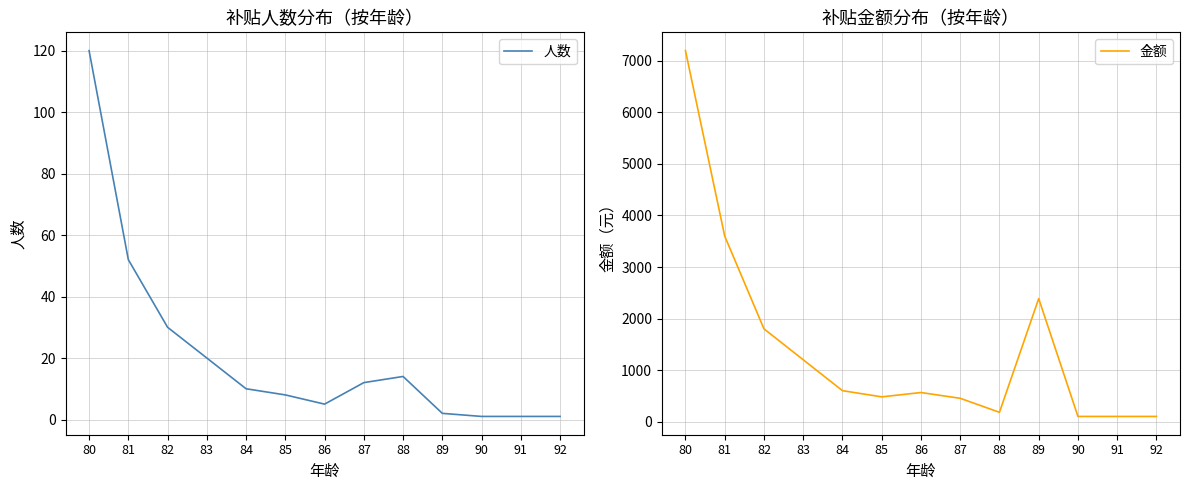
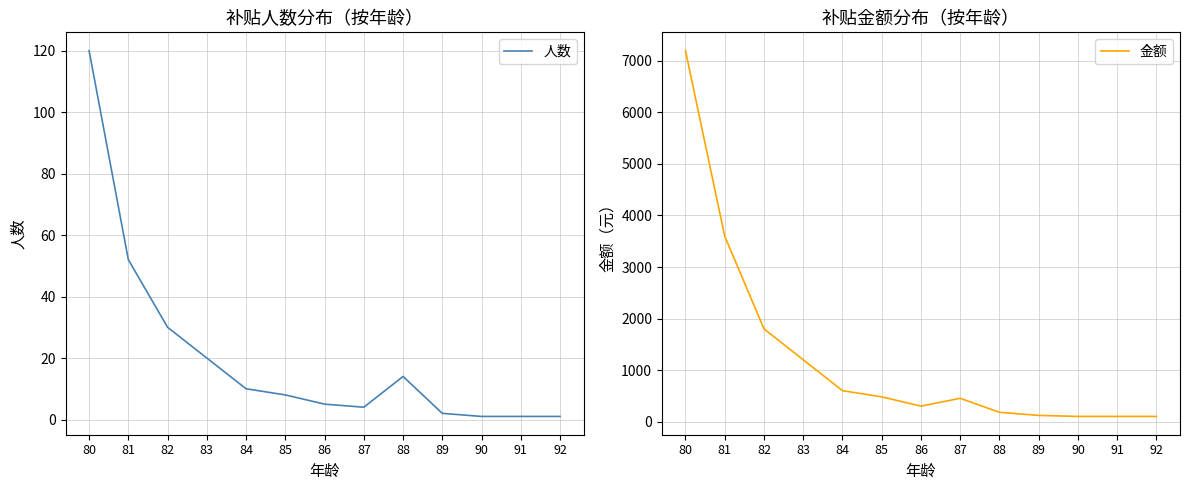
  {
    "补贴人数分布（按年龄）": {
      "80": 120,
      "81": 52,
      "82": 30,
      "83": 20,
      "84": 10,
      "85": 8,
      "86": 5,
-     "87": 12,
+     "87": 4,
      "88": 14,
      "89": 2,
      "90": 1,
      "91": 1,
      "92": 1
    },
    "补贴金额分布（按年龄）": {
      "80": 7200,
      "81": 3600,
      "82": 1800,
      "83": 1200,
      "84": 600,
      "85": 500,
-     "86": 600,
+     "86": 300,
      "87": 500,
      "88": 200,
-     "89": 2400,
+     "89": 100,
      "90": 100,
      "91": 100,
      "92": 100
    }
  }
